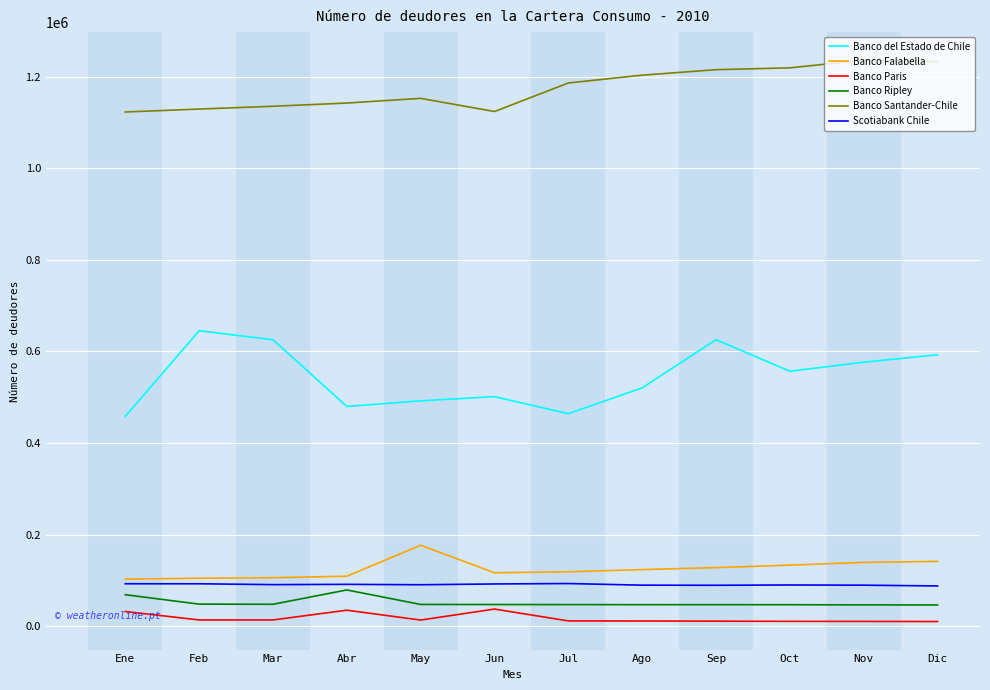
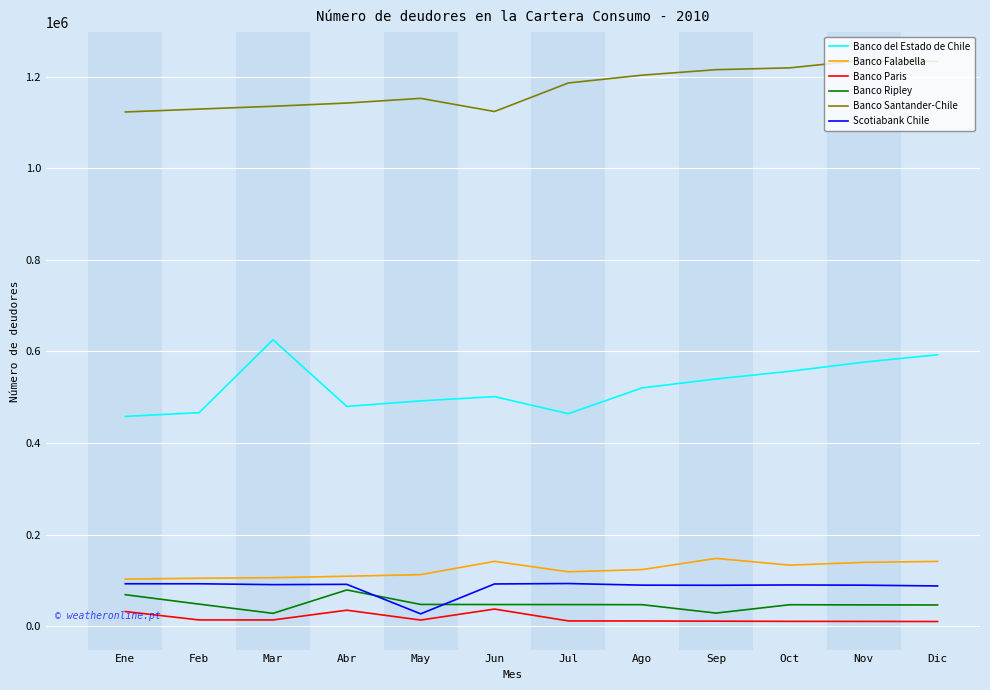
  {
    "Banco del Estado de Chile": {
      "Ene": 460000,
-     "Feb": 650000,
+     "Feb": 470000,
      "Mar": 630000,
      "Abr": 480000,
      "May": 490000,
      "Jun": 500000,
      "Jul": 460000,
      "Ago": 520000,
-     "Sep": 630000,
+     "Sep": 540000,
      "Oct": 560000,
      "Nov": 580000,
      "Dic": 590000
    },
    "Banco Falabella": {
      "Ene": 100000,
      "Feb": 100000,
      "Mar": 110000,
      "Abr": 110000,
-     "May": 180000,
-     "Jun": 120000,
+     "May": 110000,
+     "Jun": 140000,
      "Jul": 120000,
      "Ago": 120000,
-     "Sep": 130000,
+     "Sep": 150000,
      "Oct": 130000,
      "Nov": 140000,
      "Dic": 140000
    },
    "Banco Paris": {
      "Ene": 30000,
      "Feb": 10000,
      "Mar": 10000,
      "Abr": 30000,
      "May": 10000,
      "Jun": 40000,
      "Jul": 10000,
      "Ago": 10000,
      "Sep": 10000,
      "Oct": 10000,
      "Nov": 10000,
      "Dic": 10000
    },
    "Banco Ripley": {
      "Ene": 70000,
      "Feb": 50000,
-     "Mar": 50000,
+     "Mar": 30000,
      "Abr": 80000,
      "May": 50000,
      "Jun": 50000,
      "Jul": 50000,
      "Ago": 50000,
-     "Sep": 50000,
+     "Sep": 30000,
      "Oct": 50000,
      "Nov": 50000,
      "Dic": 50000
    },
    "Banco Santander-Chile": {
      "Ene": 1120000,
      "Feb": 1130000,
      "Mar": 1140000,
      "Abr": 1140000,
      "May": 1150000,
      "Jun": 1120000,
      "Jul": 1190000,
      "Ago": 1200000,
      "Sep": 1220000,
      "Oct": 1220000
    },
    "Scotiabank Chile": {
      "Ene": 90000,
      "Feb": 90000,
      "Mar": 90000,
      "Abr": 90000,
-     "May": 90000,
+     "May": 30000,
      "Jun": 90000,
      "Jul": 90000,
      "Ago": 90000,
      "Sep": 90000,
      "Oct": 90000,
      "Nov": 90000,
      "Dic": 90000
    }
  }
